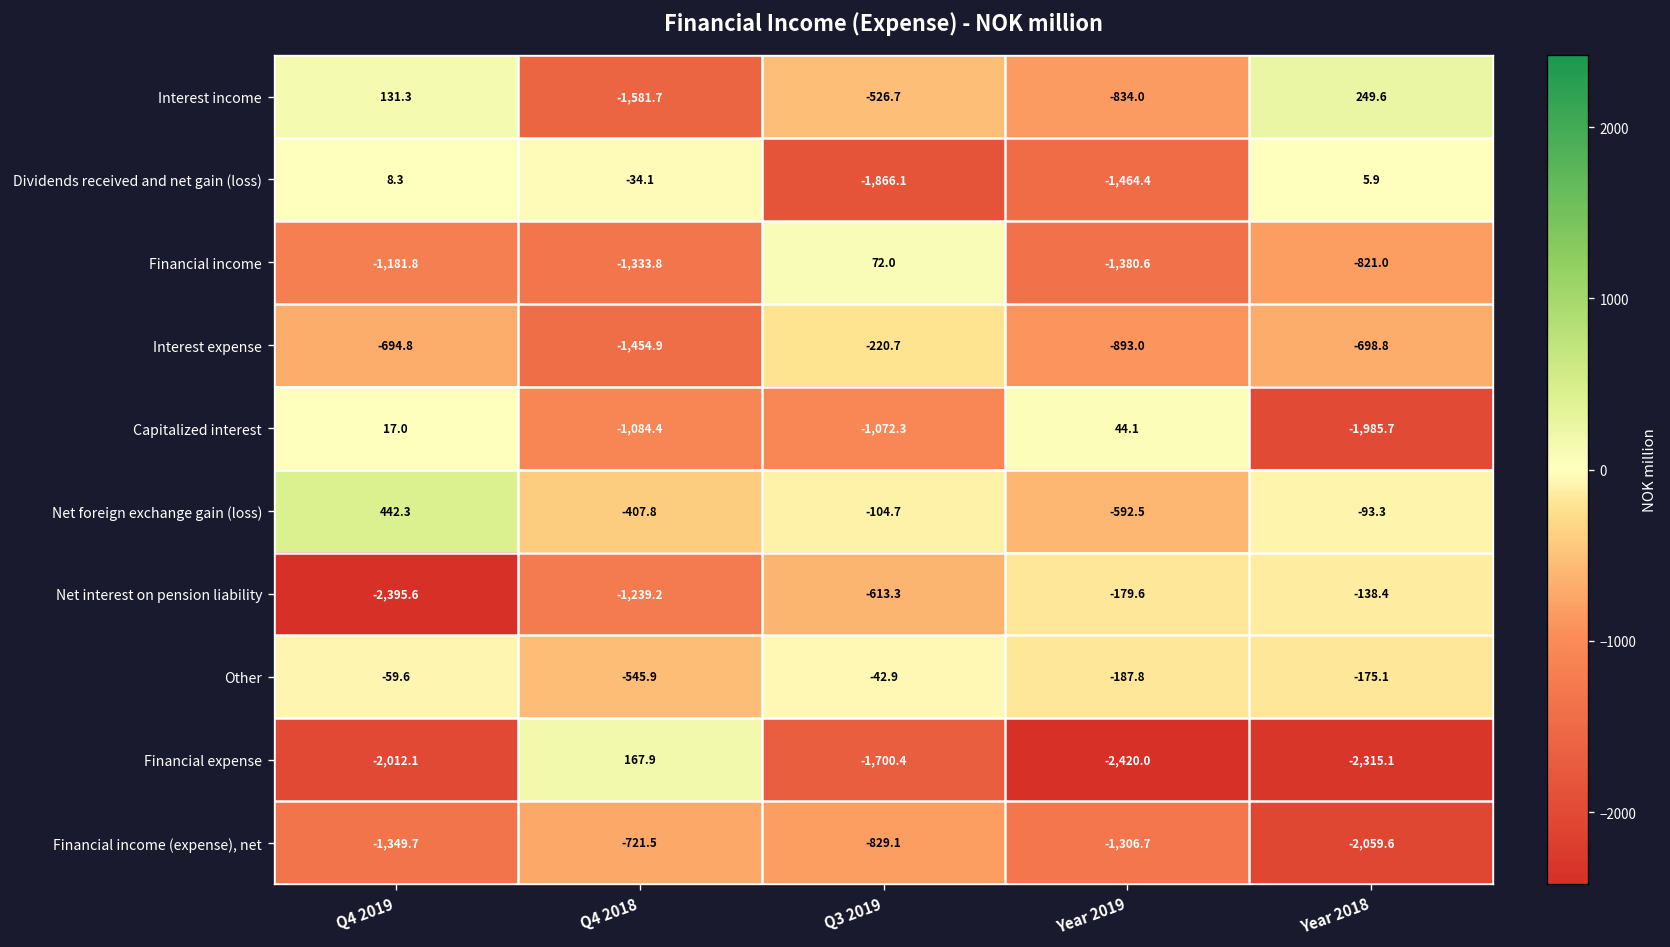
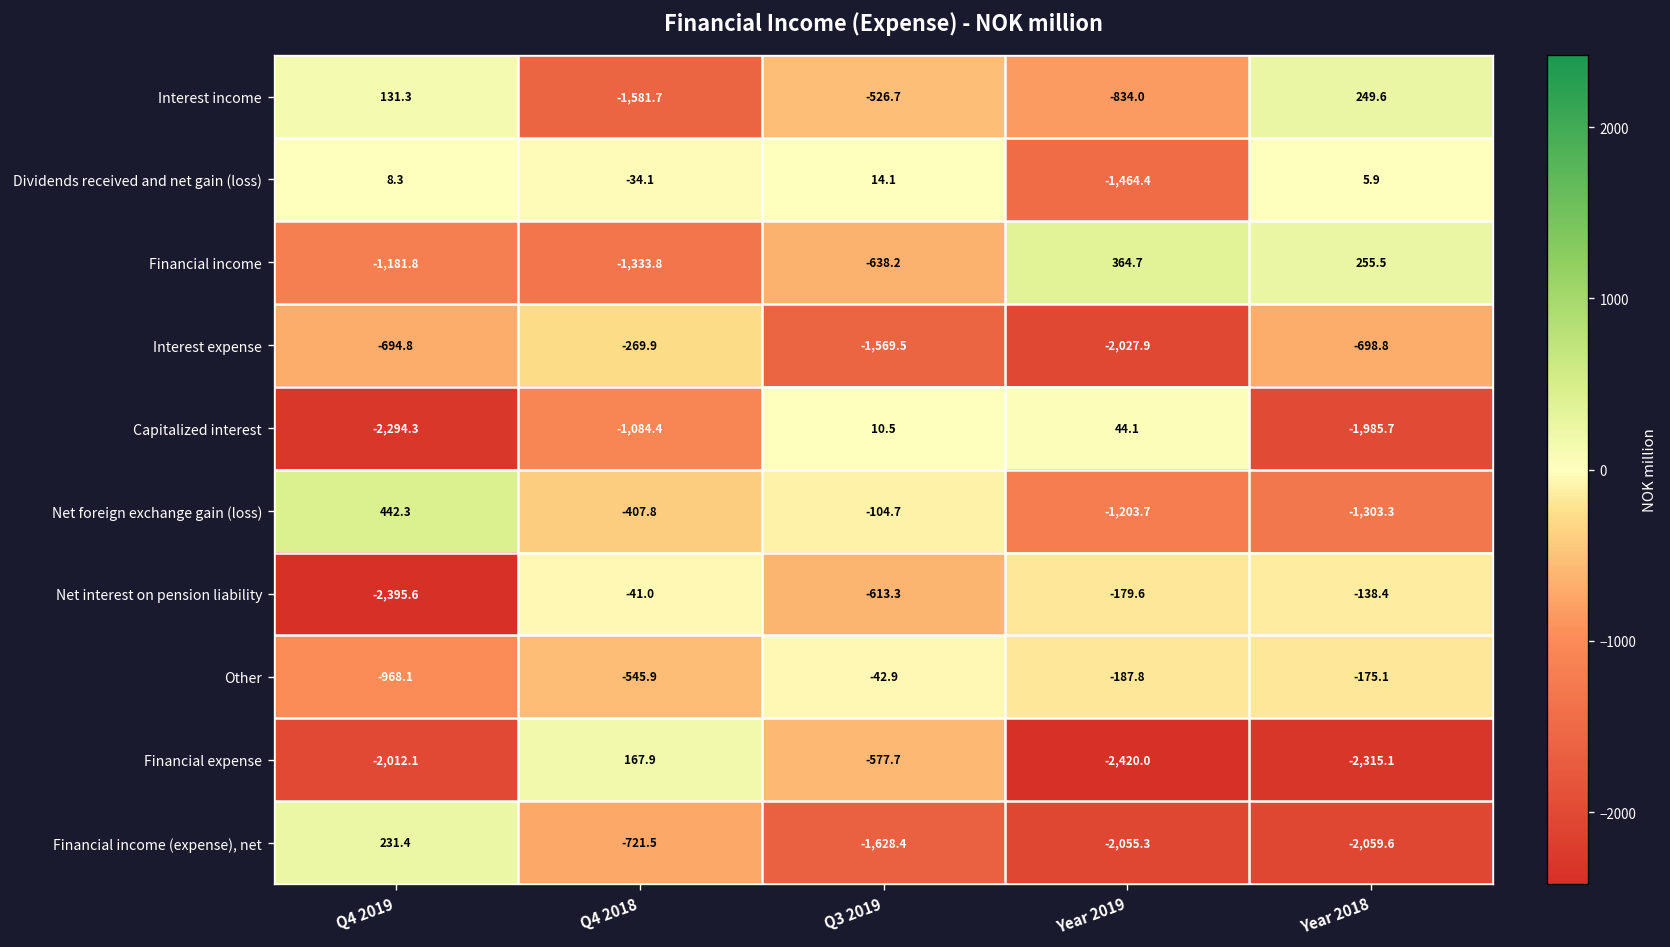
  {
    "Interest income": {
      "Q4 2019": "131.3",
      "Q4 2018": "-1,581.7",
      "Q3 2019": "-526.7",
      "Year 2019": "-834.0",
      "Year 2018": "249.6"
    },
    "Dividends received and net gain (loss)": {
      "Q4 2019": "8.3",
      "Q4 2018": "-34.1",
-     "Q3 2019": "-1,866.1",
+     "Q3 2019": "14.1",
      "Year 2019": "-1,464.4",
      "Year 2018": "5.9"
    },
    "Financial income": {
      "Q4 2019": "-1,181.8",
      "Q4 2018": "-1,333.8",
-     "Q3 2019": "72.0",
-     "Year 2019": "-1,380.6",
-     "Year 2018": "-821.0"
+     "Q3 2019": "-638.2",
+     "Year 2019": "364.7",
+     "Year 2018": "255.5"
    },
    "Interest expense": {
      "Q4 2019": "-694.8",
-     "Q4 2018": "-1,454.9",
-     "Q3 2019": "-220.7",
-     "Year 2019": "-893.0",
+     "Q4 2018": "-269.9",
+     "Q3 2019": "-1,569.5",
+     "Year 2019": "-2,027.9",
      "Year 2018": "-698.8"
    },
    "Capitalized interest": {
-     "Q4 2019": "17.0",
+     "Q4 2019": "-2,294.3",
      "Q4 2018": "-1,084.4",
-     "Q3 2019": "-1,072.3",
+     "Q3 2019": "10.5",
      "Year 2019": "44.1",
      "Year 2018": "-1,985.7"
    },
    "Net foreign exchange gain (loss)": {
      "Q4 2019": "442.3",
      "Q4 2018": "-407.8",
      "Q3 2019": "-104.7",
-     "Year 2019": "-592.5",
-     "Year 2018": "-93.3"
+     "Year 2019": "-1,203.7",
+     "Year 2018": "-1,303.3"
    },
    "Net interest on pension liability": {
      "Q4 2019": "-2,395.6",
-     "Q4 2018": "-1,239.2",
+     "Q4 2018": "-41.0",
      "Q3 2019": "-613.3",
      "Year 2019": "-179.6",
      "Year 2018": "-138.4"
    },
    "Other": {
-     "Q4 2019": "-59.6",
+     "Q4 2019": "-968.1",
      "Q4 2018": "-545.9",
      "Q3 2019": "-42.9",
      "Year 2019": "-187.8",
      "Year 2018": "-175.1"
    },
    "Financial expense": {
      "Q4 2019": "-2,012.1",
      "Q4 2018": "167.9",
-     "Q3 2019": "-1,700.4",
+     "Q3 2019": "-577.7",
      "Year 2019": "-2,420.0",
      "Year 2018": "-2,315.1"
    },
    "Financial income (expense), net": {
-     "Q4 2019": "-1,349.7",
+     "Q4 2019": "231.4",
      "Q4 2018": "-721.5",
-     "Q3 2019": "-829.1",
-     "Year 2019": "-1,306.7",
+     "Q3 2019": "-1,628.4",
+     "Year 2019": "-2,055.3",
      "Year 2018": "-2,059.6"
    }
  }
